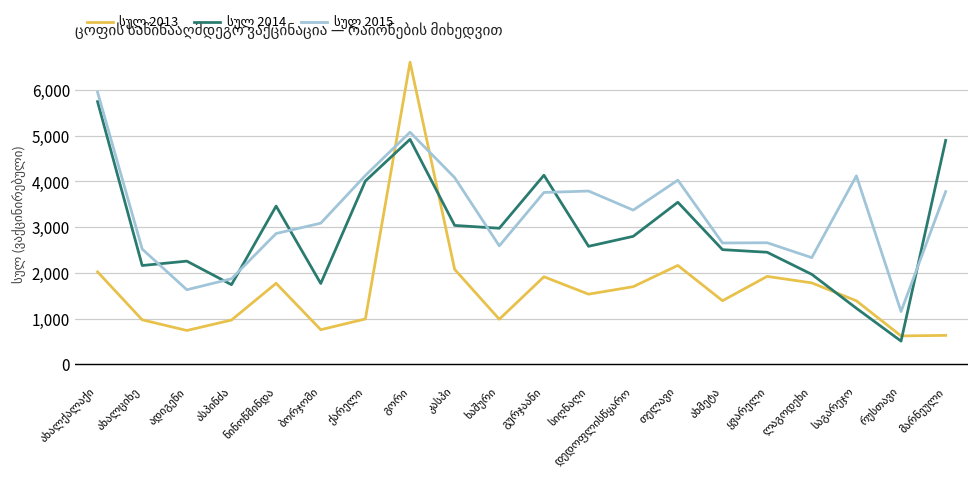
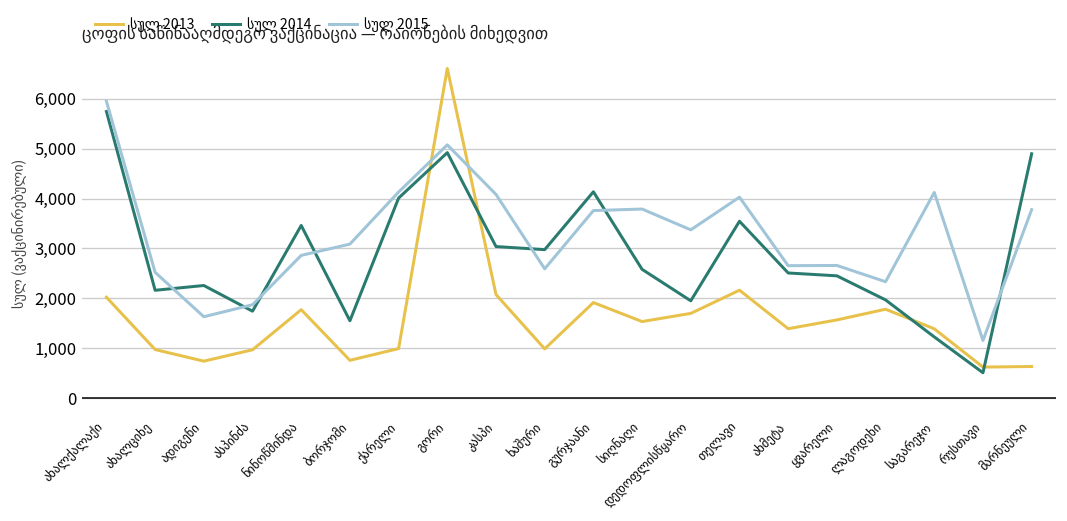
  {
    "სულ 2013": {
      "ახალქალაქი": "2,000",
      "ახალციხე": "1,000",
      "ადიგენი": "700",
      "ასპინძა": "1,000",
      "ნინოწმინდა": "1,800",
      "ბორჯომი": "800",
      "ქარელი": "1,000",
      "გორი": "6,600",
      "კასპი": "2,100",
      "ხაშური": "1,000",
      "გურჯაანი": "1,900",
      "სიღნაღი": "1,500",
      "დედოფლისწყარო": "1,700",
      "თელავი": "2,200",
      "ახმეტა": "1,400",
-     "ყვარელი": "1,900",
+     "ყვარელი": "1,600",
      "ლაგოდეხი": "1,800",
      "საგარეჯო": "1,400",
      "რუსთავი": "600",
      "მარნეული": "600"
    },
    "სულ 2014": {
      "ახალქალაქი": "5,700",
      "ახალციხე": "2,200",
      "ადიგენი": "2,300",
      "ასპინძა": "1,700",
      "ნინოწმინდა": "3,500",
-     "ბორჯომი": "1,800",
+     "ბორჯომი": "1,500",
      "ქარელი": "4,000",
      "გორი": "4,900",
      "კასპი": "3,000",
      "ხაშური": "3,000",
      "გურჯაანი": "4,100",
      "სიღნაღი": "2,600",
-     "დედოფლისწყარო": "2,800",
+     "დედოფლისწყარო": "1,900",
      "თელავი": "3,500",
      "ახმეტა": "2,500",
      "ყვარელი": "2,500",
      "ლაგოდეხი": "2,000",
      "საგარეჯო": "1,200",
      "რუსთავი": "500",
      "მარნეული": "4,900"
    },
    "სულ 2015": {
      "ახალქალაქი": "6,000",
      "ახალციხე": "2,500",
      "ადიგენი": "1,600",
      "ასპინძა": "1,900",
      "ნინოწმინდა": "2,900",
      "ბორჯომი": "3,100",
      "ქარელი": "4,100",
      "გორი": "5,100",
      "კასპი": "4,100",
      "ხაშური": "2,600",
      "გურჯაანი": "3,800",
      "სიღნაღი": "3,800",
      "დედოფლისწყარო": "3,400",
      "თელავი": "4,000",
      "ახმეტა": "2,700",
      "ყვარელი": "2,700",
      "ლაგოდეხი": "2,300",
      "საგარეჯო": "4,100",
      "რუსთავი": "1,200",
      "მარნეული": "3,800"
    }
  }
